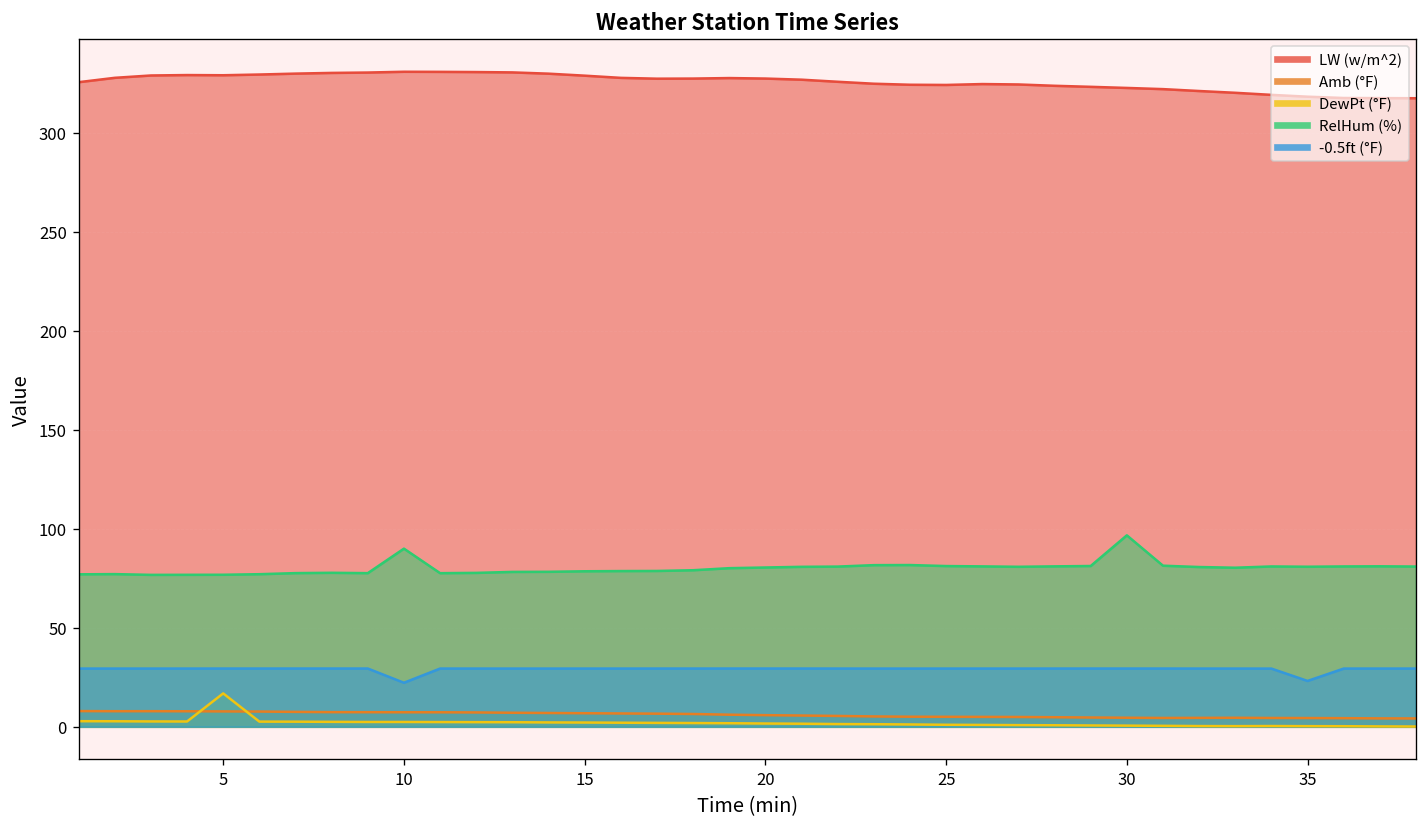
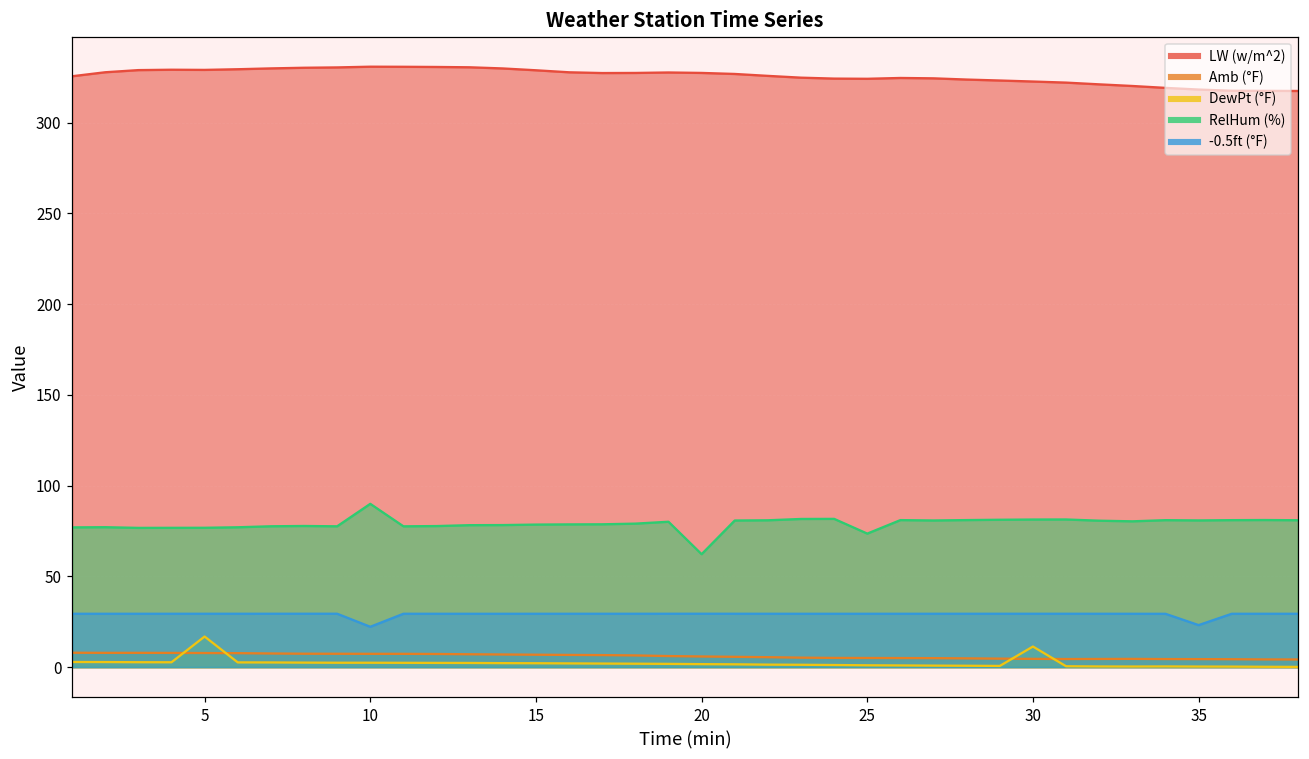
  {
    "DewPt (°F)": {
      "5": 17,
      "10": 2,
      "15": 2,
      "20": 2,
      "25": 1,
-     "30": 1,
+     "30": 11,
      "35": 0
    },
    "RelHum (%)": {
      "5": 77,
      "10": 90,
      "15": 79,
-     "20": 80,
-     "25": 81,
-     "30": 97,
+     "20": 62,
+     "25": 74,
+     "30": 81,
      "35": 81
    },
    "-0.5ft (°F)": {
      "5": 29,
      "10": 22,
      "15": 29,
      "20": 29,
      "25": 29,
      "30": 29,
      "35": 23
    }
  }
